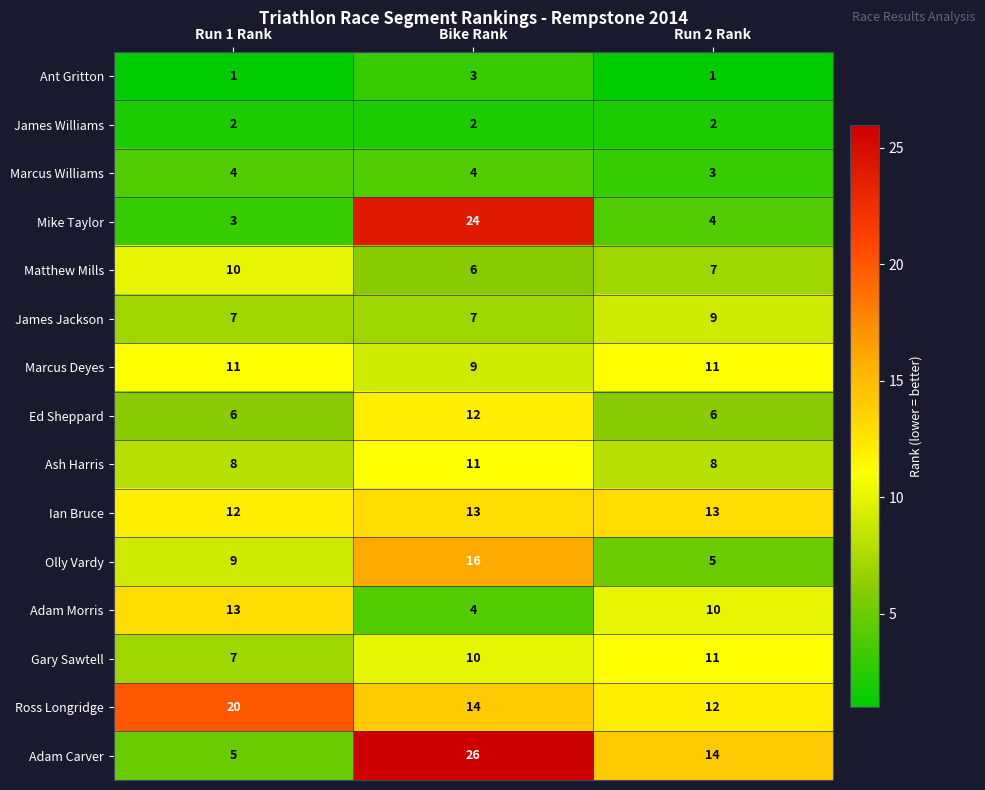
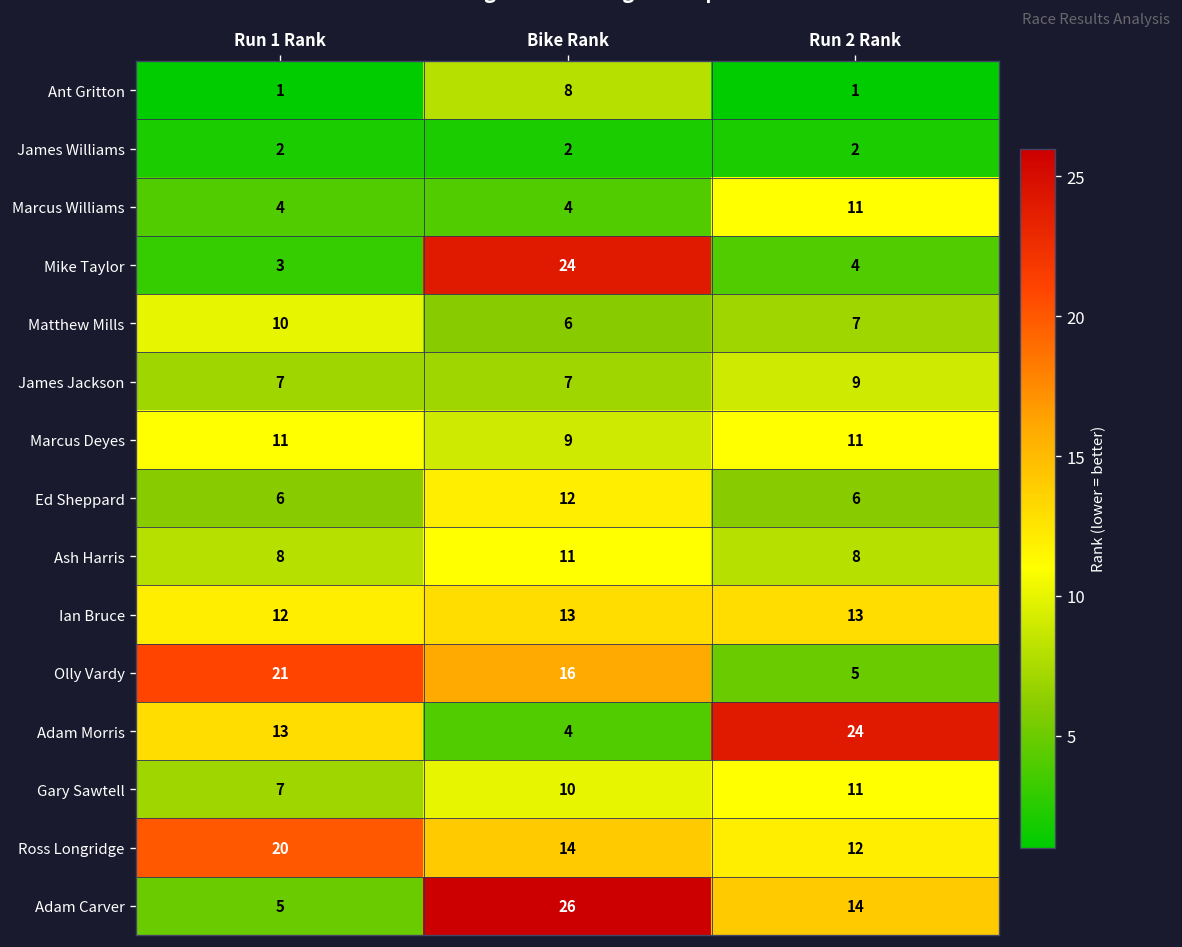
  {
    "Ant Gritton": {
      "Run 1 Rank": 1,
-     "Bike Rank": 3,
+     "Bike Rank": 8,
      "Run 2 Rank": 1
    },
    "James Williams": {
      "Run 1 Rank": 2,
      "Bike Rank": 2,
      "Run 2 Rank": 2
    },
    "Marcus Williams": {
      "Run 1 Rank": 4,
      "Bike Rank": 4,
-     "Run 2 Rank": 3
+     "Run 2 Rank": 11
    },
    "Mike Taylor": {
      "Run 1 Rank": 3,
      "Bike Rank": 24,
      "Run 2 Rank": 4
    },
    "Matthew Mills": {
      "Run 1 Rank": 10,
      "Bike Rank": 6,
      "Run 2 Rank": 7
    },
    "James Jackson": {
      "Run 1 Rank": 7,
      "Bike Rank": 7,
      "Run 2 Rank": 9
    },
    "Marcus Deyes": {
      "Run 1 Rank": 11,
      "Bike Rank": 9,
      "Run 2 Rank": 11
    },
    "Ed Sheppard": {
      "Run 1 Rank": 6,
      "Bike Rank": 12,
      "Run 2 Rank": 6
    },
    "Ash Harris": {
      "Run 1 Rank": 8,
      "Bike Rank": 11,
      "Run 2 Rank": 8
    },
    "Ian Bruce": {
      "Run 1 Rank": 12,
      "Bike Rank": 13,
      "Run 2 Rank": 13
    },
    "Olly Vardy": {
-     "Run 1 Rank": 9,
+     "Run 1 Rank": 21,
      "Bike Rank": 16,
      "Run 2 Rank": 5
    },
    "Adam Morris": {
      "Run 1 Rank": 13,
      "Bike Rank": 4,
-     "Run 2 Rank": 10
+     "Run 2 Rank": 24
    },
    "Gary Sawtell": {
      "Run 1 Rank": 7,
      "Bike Rank": 10,
      "Run 2 Rank": 11
    },
    "Ross Longridge": {
      "Run 1 Rank": 20,
      "Bike Rank": 14,
      "Run 2 Rank": 12
    },
    "Adam Carver": {
      "Run 1 Rank": 5,
      "Bike Rank": 26,
      "Run 2 Rank": 14
    }
  }
